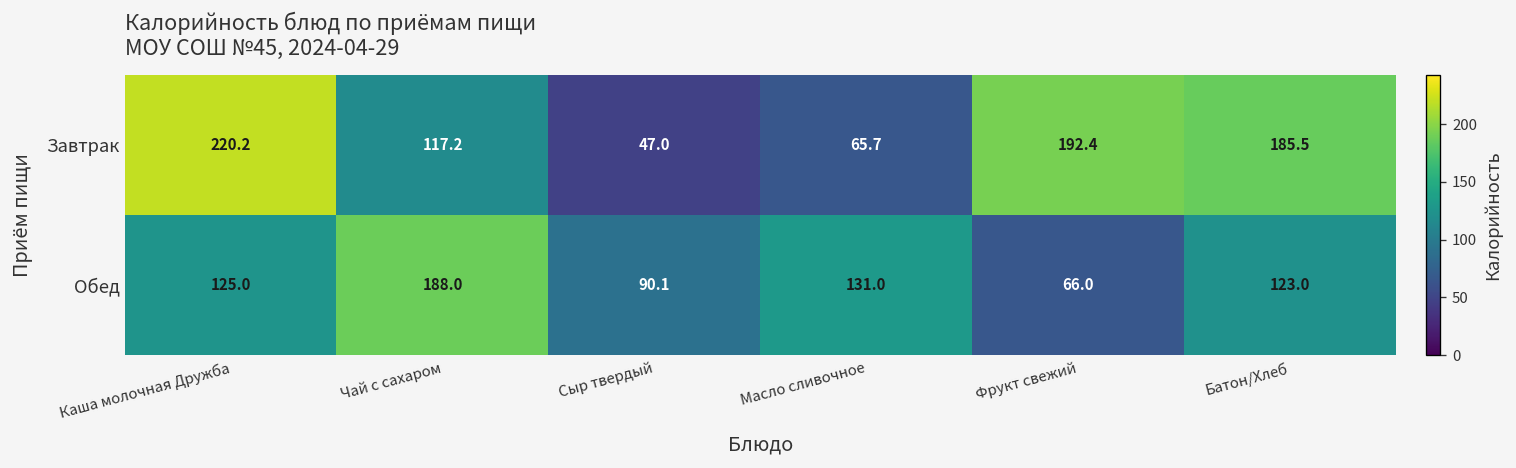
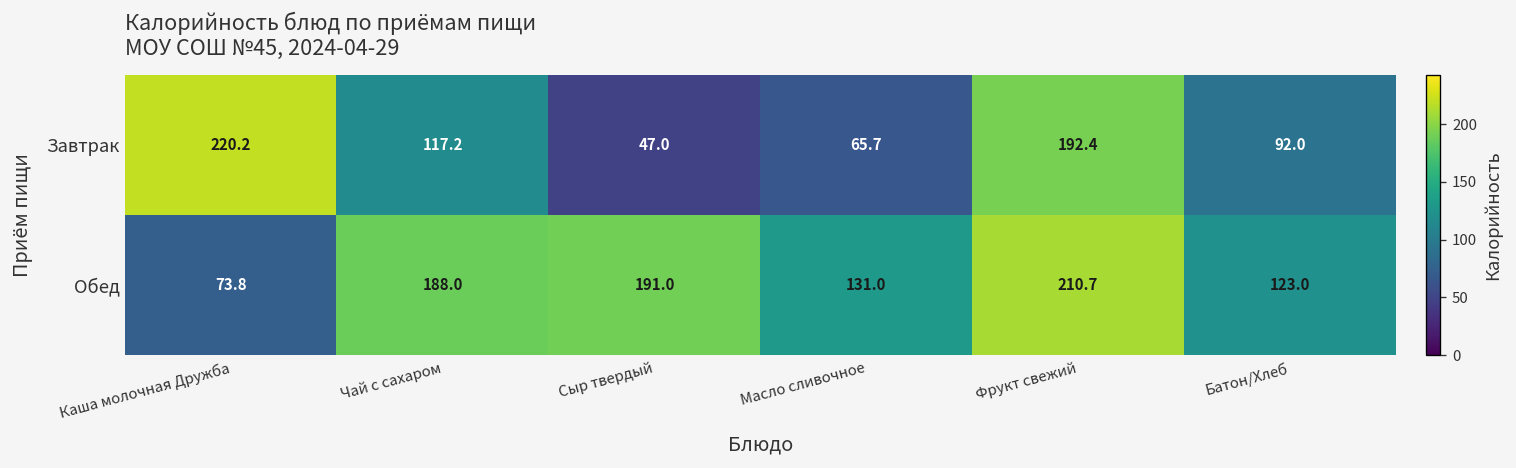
  {
    "Завтрак": {
      "Каша молочная Дружба": 220.2,
      "Чай с сахаром": 117.2,
      "Сыр твердый": 47.0,
      "Масло сливочное": 65.7,
      "Фрукт свежий": 192.4,
-     "Батон/Хлеб": 185.5
+     "Батон/Хлеб": 92.0
    },
    "Обед": {
-     "Каша молочная Дружба": 125.0,
+     "Каша молочная Дружба": 73.8,
      "Чай с сахаром": 188.0,
-     "Сыр твердый": 90.1,
+     "Сыр твердый": 191.0,
      "Масло сливочное": 131.0,
-     "Фрукт свежий": 66.0,
+     "Фрукт свежий": 210.7,
      "Батон/Хлеб": 123.0
    }
  }
